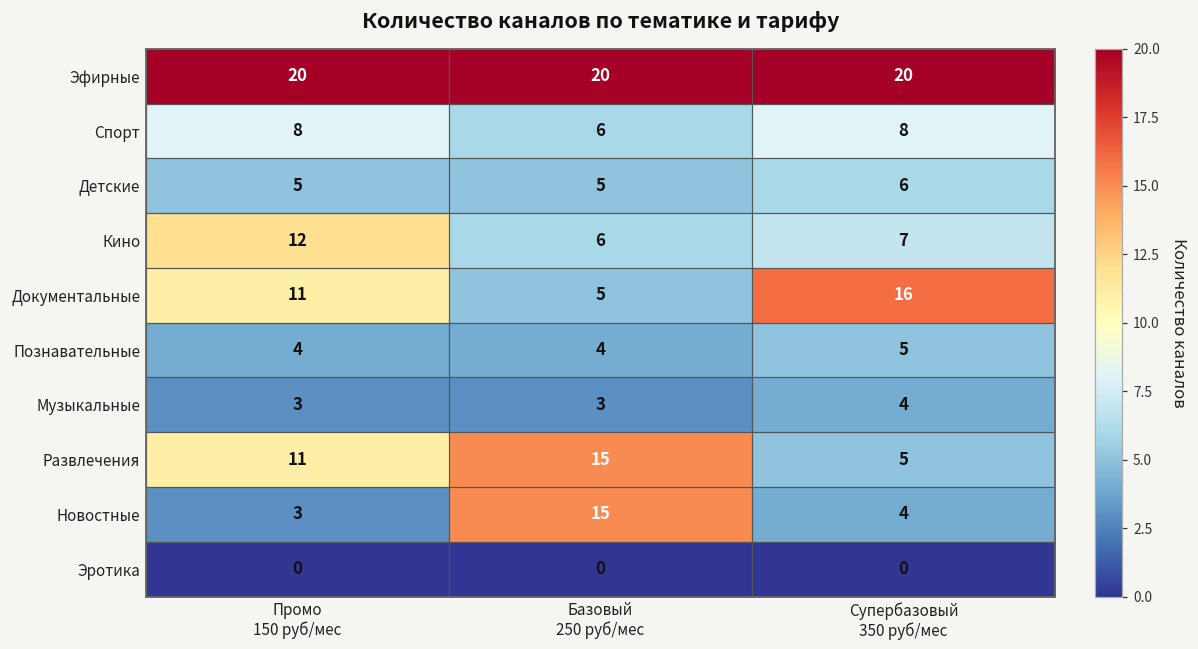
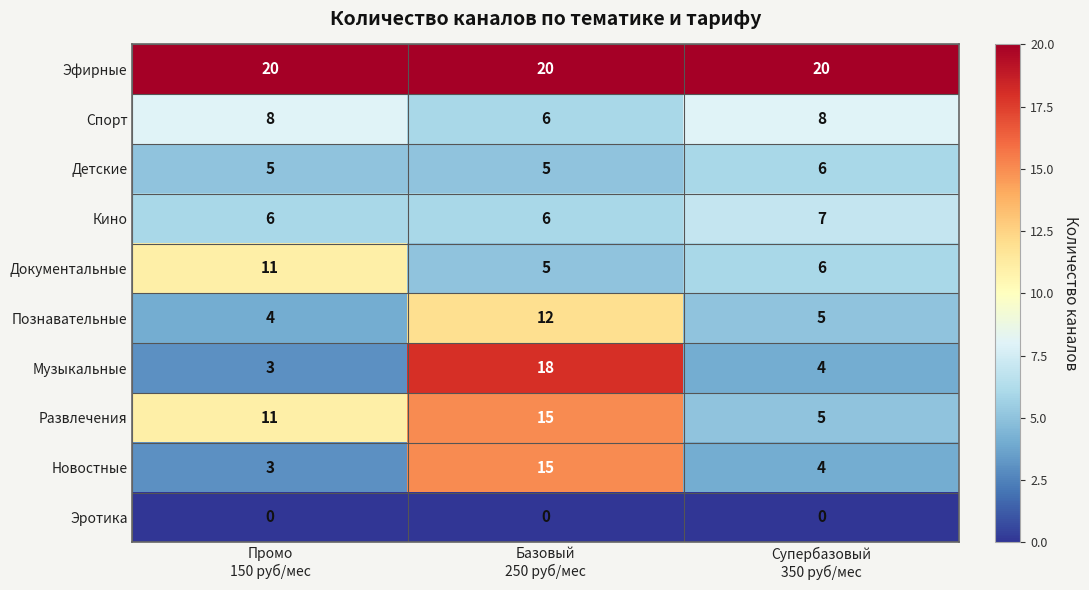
  {
    "Эфирные": {
      "Промо 150 руб/мес": 20,
      "Базовый 250 руб/мес": 20,
      "Супербазовый 350 руб/мес": 20
    },
    "Спорт": {
      "Промо 150 руб/мес": 8,
      "Базовый 250 руб/мес": 6,
      "Супербазовый 350 руб/мес": 8
    },
    "Детские": {
      "Промо 150 руб/мес": 5,
      "Базовый 250 руб/мес": 5,
      "Супербазовый 350 руб/мес": 6
    },
    "Кино": {
-     "Промо 150 руб/мес": 12,
+     "Промо 150 руб/мес": 6,
      "Базовый 250 руб/мес": 6,
      "Супербазовый 350 руб/мес": 7
    },
    "Документальные": {
      "Промо 150 руб/мес": 11,
      "Базовый 250 руб/мес": 5,
-     "Супербазовый 350 руб/мес": 16
+     "Супербазовый 350 руб/мес": 6
    },
    "Познавательные": {
      "Промо 150 руб/мес": 4,
-     "Базовый 250 руб/мес": 4,
+     "Базовый 250 руб/мес": 12,
      "Супербазовый 350 руб/мес": 5
    },
    "Музыкальные": {
      "Промо 150 руб/мес": 3,
-     "Базовый 250 руб/мес": 3,
+     "Базовый 250 руб/мес": 18,
      "Супербазовый 350 руб/мес": 4
    },
    "Развлечения": {
      "Промо 150 руб/мес": 11,
      "Базовый 250 руб/мес": 15,
      "Супербазовый 350 руб/мес": 5
    },
    "Новостные": {
      "Промо 150 руб/мес": 3,
      "Базовый 250 руб/мес": 15,
      "Супербазовый 350 руб/мес": 4
    },
    "Эротика": {
      "Промо 150 руб/мес": 0,
      "Базовый 250 руб/мес": 0,
      "Супербазовый 350 руб/мес": 0
    }
  }
